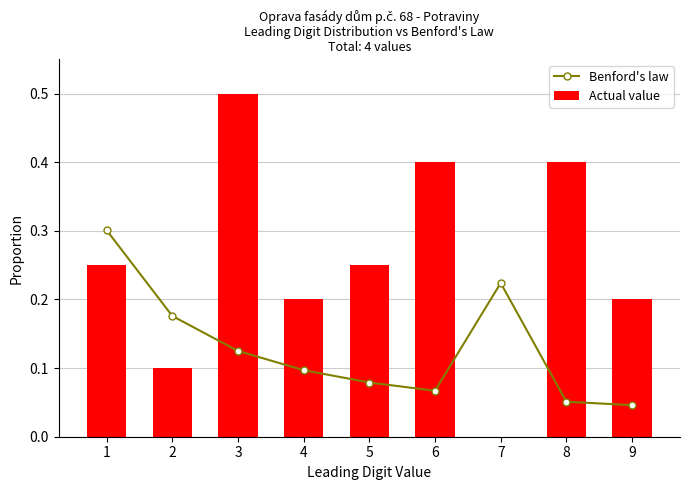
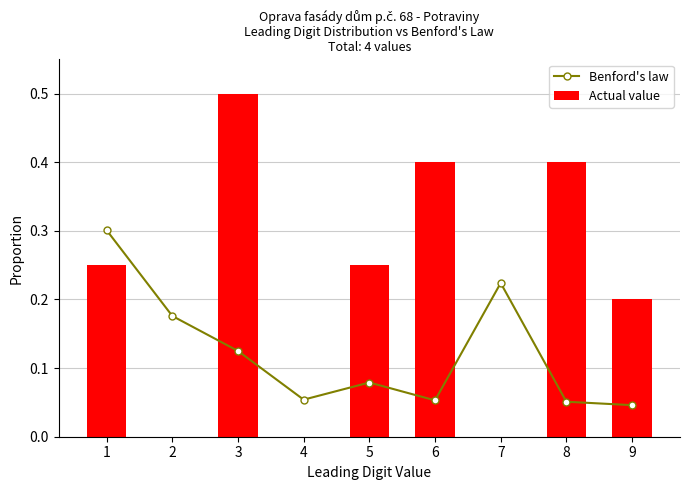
  {
    "Benford's law": {
      "1": 0.30,
      "2": 0.18,
      "3": 0.13,
-     "4": 0.10,
+     "4": 0.05,
      "5": 0.08,
-     "6": 0.07,
+     "6": 0.05,
      "7": 0.22,
      "8": 0.05,
      "9": 0.05
    },
    "Actual value": {
      "1": 0.25,
-     "2": 0.1,
+     "2": 0.0,
      "3": 0.5,
-     "4": 0.2,
+     "4": 0.0,
      "5": 0.25,
      "6": 0.4,
      "7": 0.0,
      "8": 0.4,
      "9": 0.2
    }
  }
